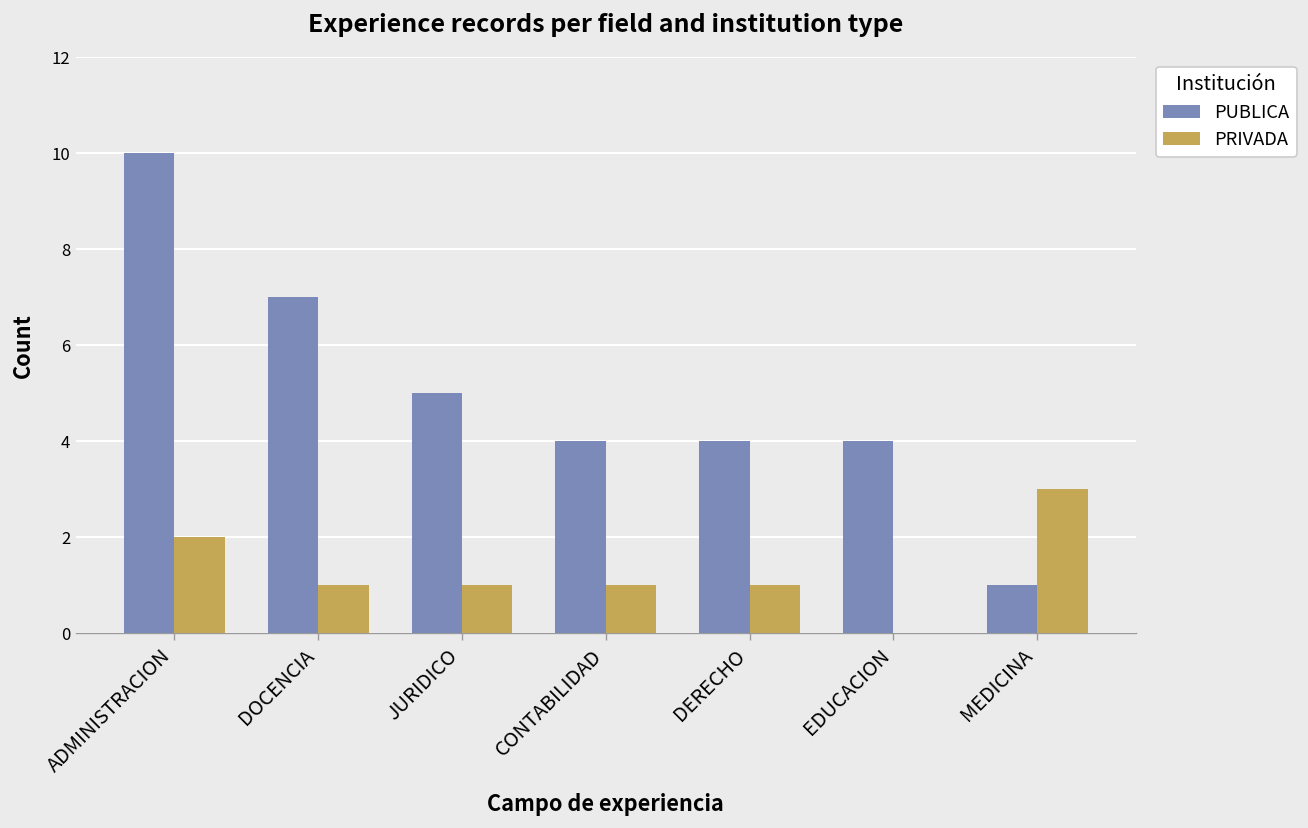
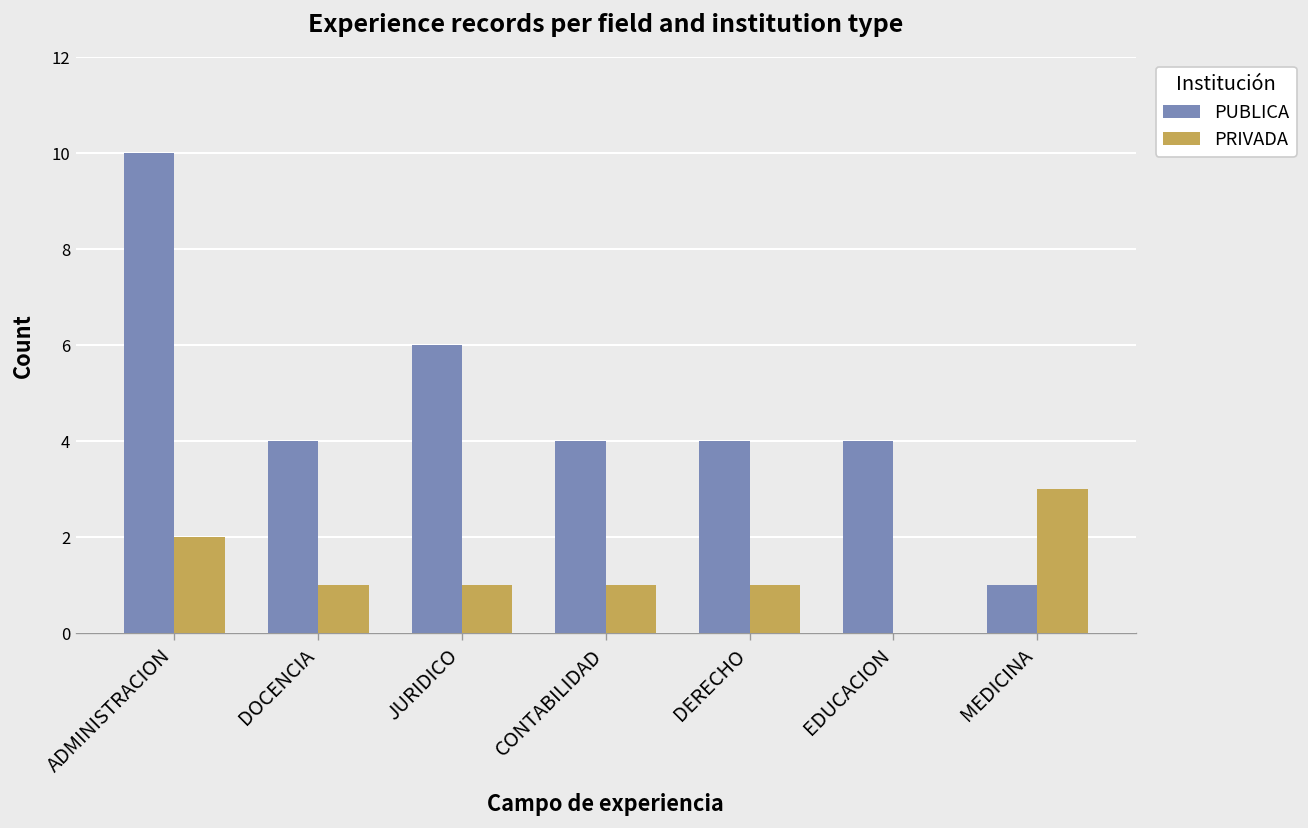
  {
    "PUBLICA": {
      "ADMINISTRACION": 10,
-     "DOCENCIA": 7,
-     "JURIDICO": 5,
+     "DOCENCIA": 4,
+     "JURIDICO": 6,
      "CONTABILIDAD": 4,
      "DERECHO": 4,
      "EDUCACION": 4,
      "MEDICINA": 1
    },
    "PRIVADA": {
      "ADMINISTRACION": 2,
      "DOCENCIA": 1,
      "JURIDICO": 1,
      "CONTABILIDAD": 1,
      "DERECHO": 1,
      "EDUCACION": 0,
      "MEDICINA": 3
    }
  }
